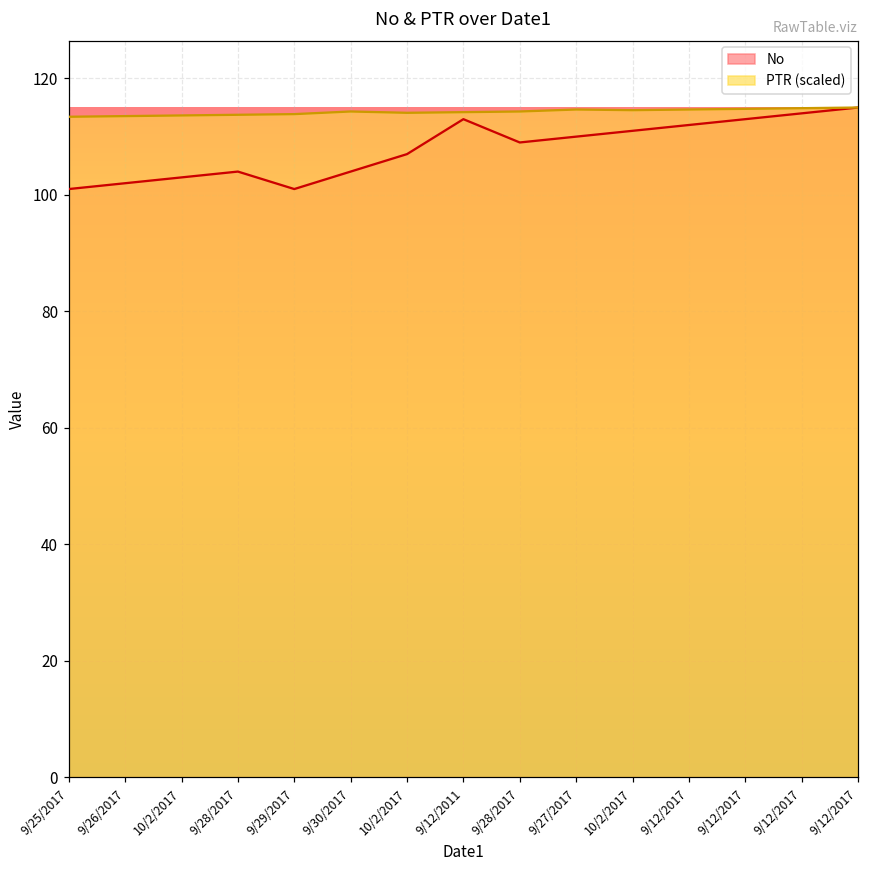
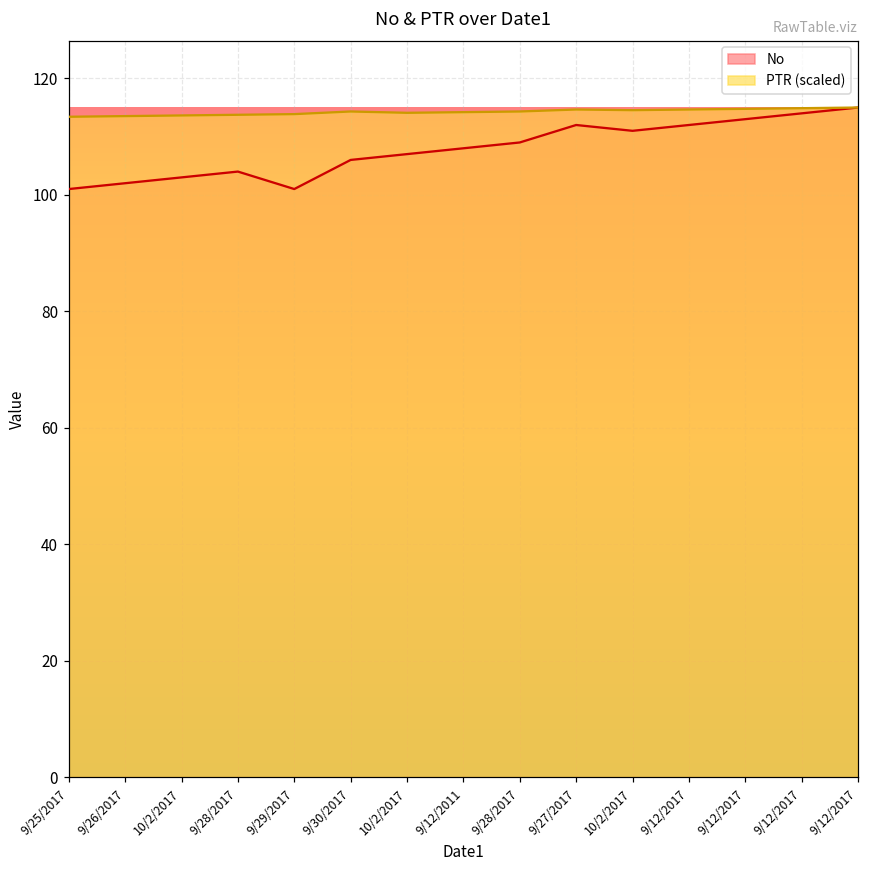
  {
    "No": {
      "9/25/2017": 101,
      "9/26/2017": 102,
      "9/29/2017": 101,
-     "9/30/2017": 104,
-     "9/12/2011": 113,
-     "9/27/2017": 110
+     "9/30/2017": 106,
+     "9/12/2011": 108,
+     "9/27/2017": 112
    },
    "PTR (scaled)": {
      "9/25/2017": 113,
      "9/26/2017": 114,
      "9/29/2017": 114,
      "9/30/2017": 114,
      "9/12/2011": 114,
      "9/27/2017": 115
    }
  }
